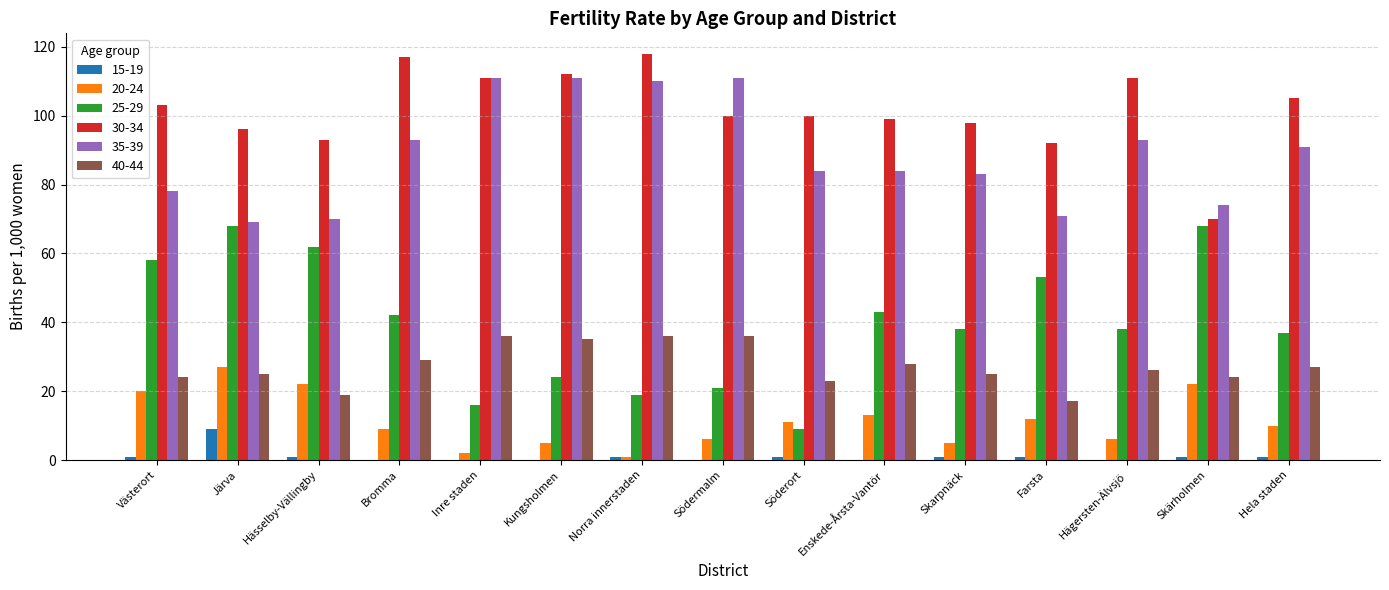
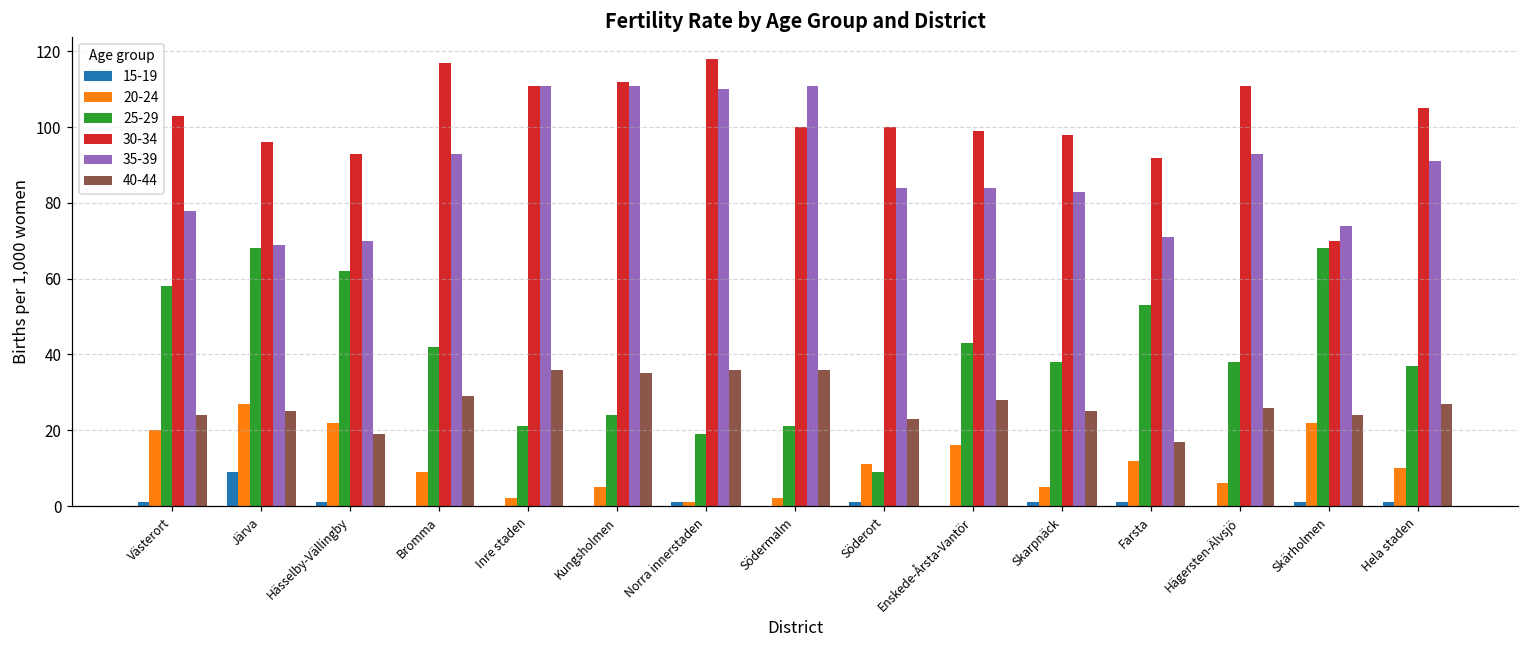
  {
    "15-19": {
      "Västerort": 1,
      "Järva": 9,
      "Hässelby-Vällingby": 1,
      "Bromma": 0,
      "Inre staden": 0,
      "Kungsholmen": 0,
      "Norra innerstaden": 1,
      "Södermalm": 0,
      "Söderort": 1,
      "Enskede-Årsta-Vantör": 0,
      "Skarpnäck": 1,
      "Farsta": 1,
      "Hägersten-Älvsjö": 0,
      "Skärholmen": 1,
      "Hela staden": 1
    },
    "20-24": {
      "Västerort": 20,
      "Järva": 27,
      "Hässelby-Vällingby": 22,
      "Bromma": 9,
      "Inre staden": 2,
      "Kungsholmen": 5,
      "Norra innerstaden": 1,
-     "Södermalm": 6,
+     "Södermalm": 2,
      "Söderort": 11,
-     "Enskede-Årsta-Vantör": 13,
+     "Enskede-Årsta-Vantör": 16,
      "Skarpnäck": 5,
      "Farsta": 12,
      "Hägersten-Älvsjö": 6,
      "Skärholmen": 22,
      "Hela staden": 10
    },
    "25-29": {
      "Västerort": 58,
      "Järva": 68,
      "Hässelby-Vällingby": 62,
      "Bromma": 42,
-     "Inre staden": 16,
+     "Inre staden": 21,
      "Kungsholmen": 24,
      "Norra innerstaden": 19,
      "Södermalm": 21,
      "Söderort": 9,
      "Enskede-Årsta-Vantör": 43,
      "Skarpnäck": 38,
      "Farsta": 53,
      "Hägersten-Älvsjö": 38,
      "Skärholmen": 68,
      "Hela staden": 37
    },
    "30-34": {
      "Västerort": 103,
      "Järva": 96,
      "Hässelby-Vällingby": 93,
      "Bromma": 117,
      "Inre staden": 111,
      "Kungsholmen": 112,
      "Norra innerstaden": 118,
      "Södermalm": 100,
      "Söderort": 100,
      "Enskede-Årsta-Vantör": 99,
      "Skarpnäck": 98,
      "Farsta": 92,
      "Hägersten-Älvsjö": 111,
      "Skärholmen": 70,
      "Hela staden": 105
    },
    "35-39": {
      "Västerort": 78,
      "Järva": 69,
      "Hässelby-Vällingby": 70,
      "Bromma": 93,
      "Inre staden": 111,
      "Kungsholmen": 111,
      "Norra innerstaden": 110,
      "Södermalm": 111,
      "Söderort": 84,
      "Enskede-Årsta-Vantör": 84,
      "Skarpnäck": 83,
      "Farsta": 71,
      "Hägersten-Älvsjö": 93,
      "Skärholmen": 74,
      "Hela staden": 91
    },
    "40-44": {
      "Västerort": 24,
      "Järva": 25,
      "Hässelby-Vällingby": 19,
      "Bromma": 29,
      "Inre staden": 36,
      "Kungsholmen": 35,
      "Norra innerstaden": 36,
      "Södermalm": 36,
      "Söderort": 23,
      "Enskede-Årsta-Vantör": 28,
      "Skarpnäck": 25,
      "Farsta": 17,
      "Hägersten-Älvsjö": 26,
      "Skärholmen": 24,
      "Hela staden": 27
    }
  }
